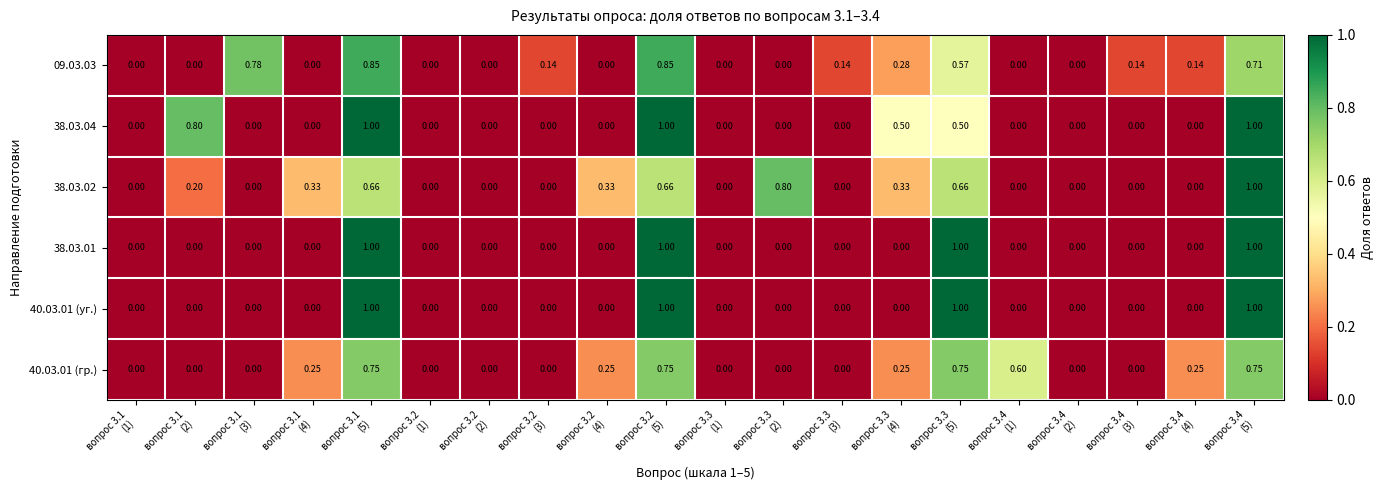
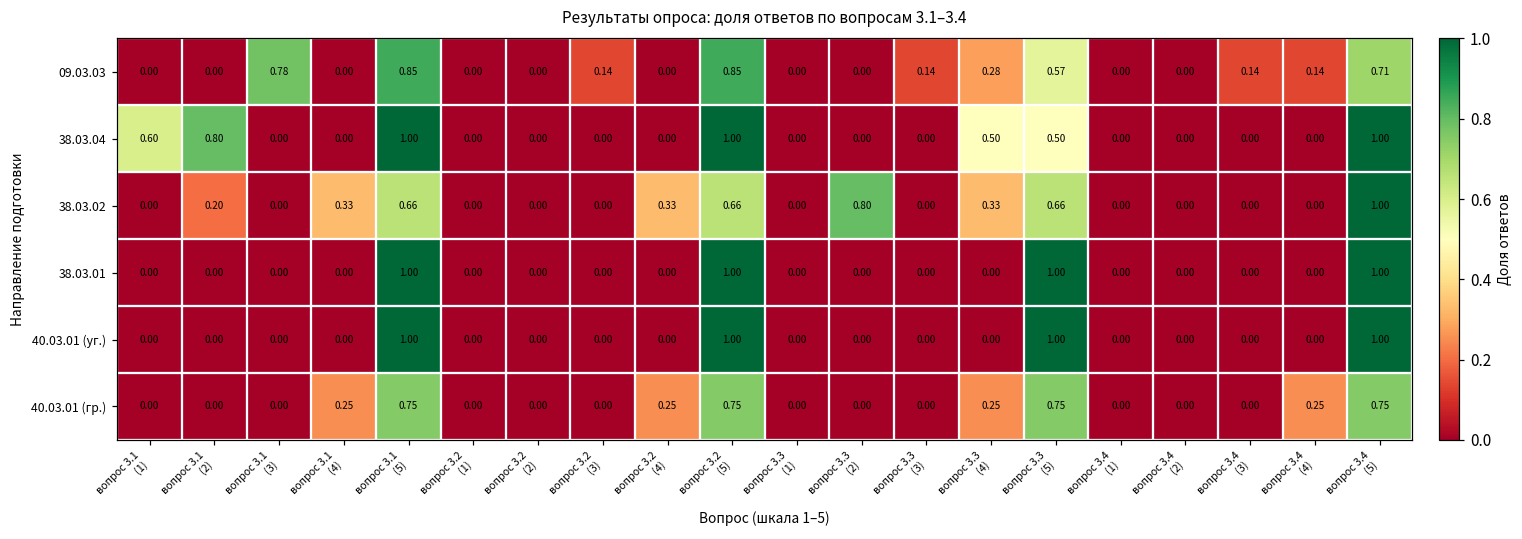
  {
    "09.03.03": {
      "вопрос 3.1 (1)": 0.00,
      "вопрос 3.1 (2)": 0.00,
      "вопрос 3.1 (3)": 0.78,
      "вопрос 3.1 (4)": 0.00,
      "вопрос 3.1 (5)": 0.85,
      "вопрос 3.2 (1)": 0.00,
      "вопрос 3.2 (2)": 0.00,
      "вопрос 3.2 (3)": 0.14,
      "вопрос 3.2 (4)": 0.00,
      "вопрос 3.2 (5)": 0.85,
      "вопрос 3.3 (1)": 0.00,
      "вопрос 3.3 (2)": 0.00,
      "вопрос 3.3 (3)": 0.14,
      "вопрос 3.3 (4)": 0.28,
      "вопрос 3.3 (5)": 0.57,
      "вопрос 3.4 (1)": 0.00,
      "вопрос 3.4 (2)": 0.00,
      "вопрос 3.4 (3)": 0.14,
      "вопрос 3.4 (4)": 0.14,
      "вопрос 3.4 (5)": 0.71
    },
    "38.03.04": {
-     "вопрос 3.1 (1)": 0.00,
+     "вопрос 3.1 (1)": 0.60,
      "вопрос 3.1 (2)": 0.80,
      "вопрос 3.1 (3)": 0.00,
      "вопрос 3.1 (4)": 0.00,
      "вопрос 3.1 (5)": 1.00,
      "вопрос 3.2 (1)": 0.00,
      "вопрос 3.2 (2)": 0.00,
      "вопрос 3.2 (3)": 0.00,
      "вопрос 3.2 (4)": 0.00,
      "вопрос 3.2 (5)": 1.00,
      "вопрос 3.3 (1)": 0.00,
      "вопрос 3.3 (2)": 0.00,
      "вопрос 3.3 (3)": 0.00,
      "вопрос 3.3 (4)": 0.50,
      "вопрос 3.3 (5)": 0.50,
      "вопрос 3.4 (1)": 0.00,
      "вопрос 3.4 (2)": 0.00,
      "вопрос 3.4 (3)": 0.00,
      "вопрос 3.4 (4)": 0.00,
      "вопрос 3.4 (5)": 1.00
    },
    "38.03.02": {
      "вопрос 3.1 (1)": 0.00,
      "вопрос 3.1 (2)": 0.20,
      "вопрос 3.1 (3)": 0.00,
      "вопрос 3.1 (4)": 0.33,
      "вопрос 3.1 (5)": 0.66,
      "вопрос 3.2 (1)": 0.00,
      "вопрос 3.2 (2)": 0.00,
      "вопрос 3.2 (3)": 0.00,
      "вопрос 3.2 (4)": 0.33,
      "вопрос 3.2 (5)": 0.66,
      "вопрос 3.3 (1)": 0.00,
      "вопрос 3.3 (2)": 0.80,
      "вопрос 3.3 (3)": 0.00,
      "вопрос 3.3 (4)": 0.33,
      "вопрос 3.3 (5)": 0.66,
      "вопрос 3.4 (1)": 0.00,
      "вопрос 3.4 (2)": 0.00,
      "вопрос 3.4 (3)": 0.00,
      "вопрос 3.4 (4)": 0.00,
      "вопрос 3.4 (5)": 1.00
    },
    "38.03.01": {
      "вопрос 3.1 (1)": 0.00,
      "вопрос 3.1 (2)": 0.00,
      "вопрос 3.1 (3)": 0.00,
      "вопрос 3.1 (4)": 0.00,
      "вопрос 3.1 (5)": 1.00,
      "вопрос 3.2 (1)": 0.00,
      "вопрос 3.2 (2)": 0.00,
      "вопрос 3.2 (3)": 0.00,
      "вопрос 3.2 (4)": 0.00,
      "вопрос 3.2 (5)": 1.00,
      "вопрос 3.3 (1)": 0.00,
      "вопрос 3.3 (2)": 0.00,
      "вопрос 3.3 (3)": 0.00,
      "вопрос 3.3 (4)": 0.00,
      "вопрос 3.3 (5)": 1.00,
      "вопрос 3.4 (1)": 0.00,
      "вопрос 3.4 (2)": 0.00,
      "вопрос 3.4 (3)": 0.00,
      "вопрос 3.4 (4)": 0.00,
      "вопрос 3.4 (5)": 1.00
    },
    "40.03.01 (уг.)": {
      "вопрос 3.1 (1)": 0.00,
      "вопрос 3.1 (2)": 0.00,
      "вопрос 3.1 (3)": 0.00,
      "вопрос 3.1 (4)": 0.00,
      "вопрос 3.1 (5)": 1.00,
      "вопрос 3.2 (1)": 0.00,
      "вопрос 3.2 (2)": 0.00,
      "вопрос 3.2 (3)": 0.00,
      "вопрос 3.2 (4)": 0.00,
      "вопрос 3.2 (5)": 1.00,
      "вопрос 3.3 (1)": 0.00,
      "вопрос 3.3 (2)": 0.00,
      "вопрос 3.3 (3)": 0.00,
      "вопрос 3.3 (4)": 0.00,
      "вопрос 3.3 (5)": 1.00,
      "вопрос 3.4 (1)": 0.00,
      "вопрос 3.4 (2)": 0.00,
      "вопрос 3.4 (3)": 0.00,
      "вопрос 3.4 (4)": 0.00,
      "вопрос 3.4 (5)": 1.00
    },
    "40.03.01 (гр.)": {
      "вопрос 3.1 (1)": 0.00,
      "вопрос 3.1 (2)": 0.00,
      "вопрос 3.1 (3)": 0.00,
      "вопрос 3.1 (4)": 0.25,
      "вопрос 3.1 (5)": 0.75,
      "вопрос 3.2 (1)": 0.00,
      "вопрос 3.2 (2)": 0.00,
      "вопрос 3.2 (3)": 0.00,
      "вопрос 3.2 (4)": 0.25,
      "вопрос 3.2 (5)": 0.75,
      "вопрос 3.3 (1)": 0.00,
      "вопрос 3.3 (2)": 0.00,
      "вопрос 3.3 (3)": 0.00,
      "вопрос 3.3 (4)": 0.25,
      "вопрос 3.3 (5)": 0.75,
-     "вопрос 3.4 (1)": 0.60,
+     "вопрос 3.4 (1)": 0.00,
      "вопрос 3.4 (2)": 0.00,
      "вопрос 3.4 (3)": 0.00,
      "вопрос 3.4 (4)": 0.25,
      "вопрос 3.4 (5)": 0.75
    }
  }
